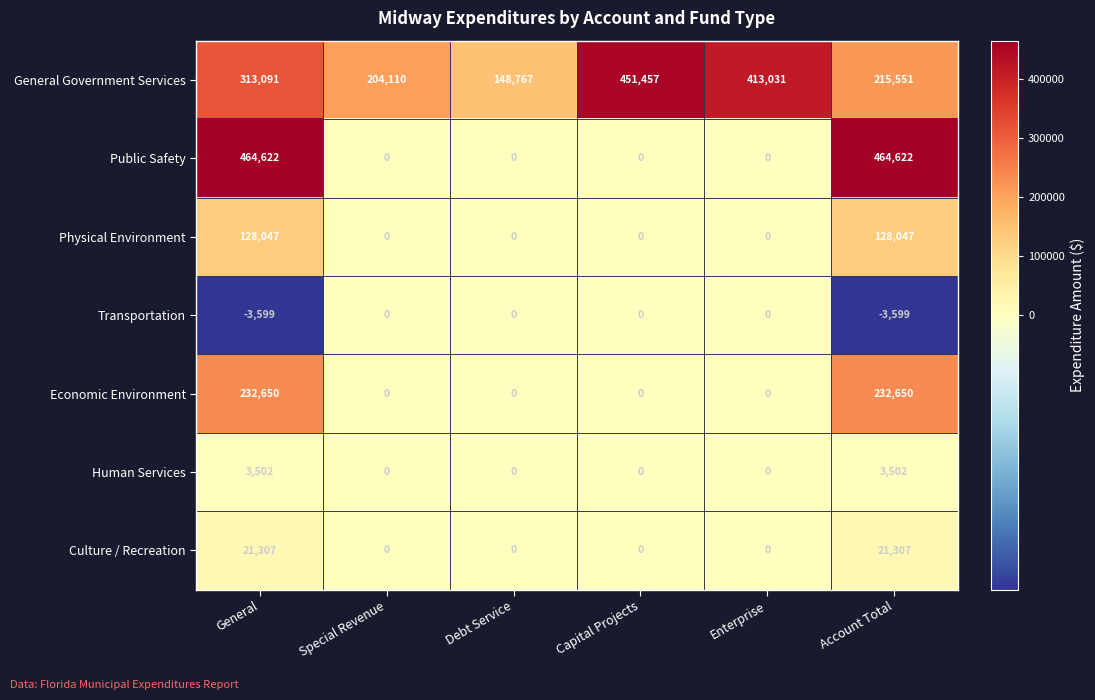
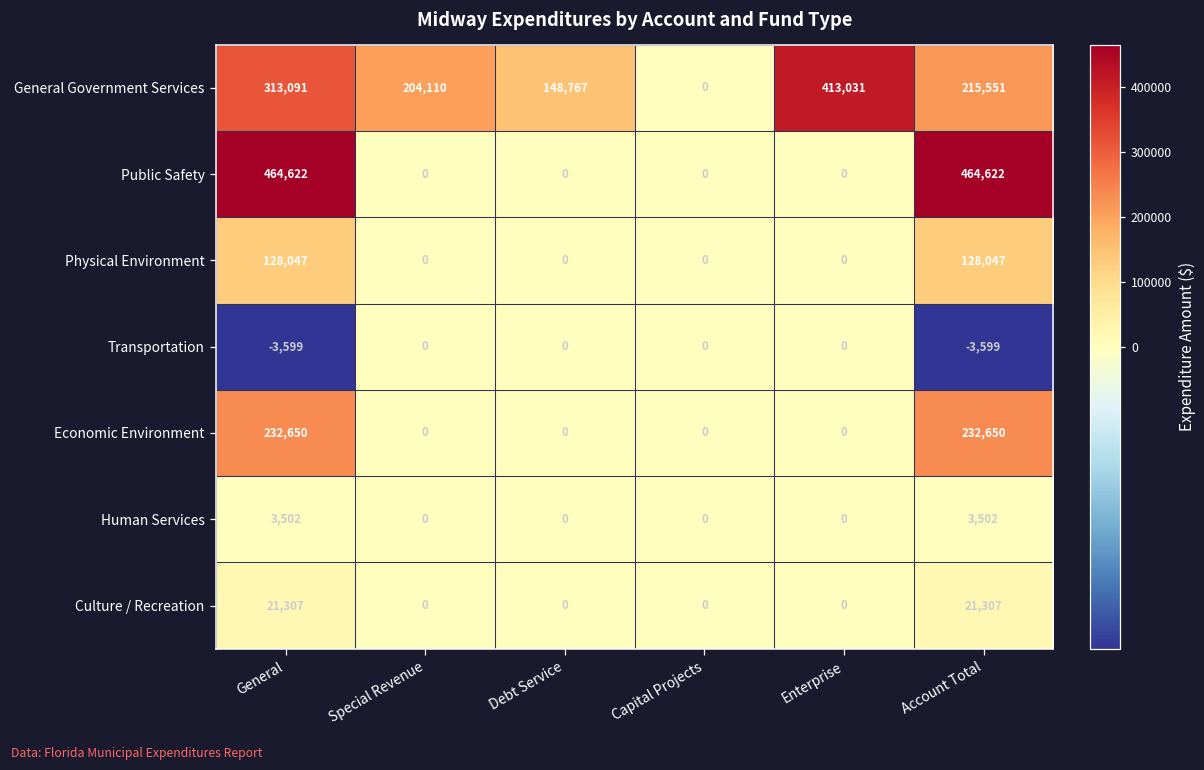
  {
    "General Government Services": {
      "General": "313,091",
      "Special Revenue": "204,110",
      "Debt Service": "148,767",
-     "Capital Projects": "451,457",
+     "Capital Projects": "0",
      "Enterprise": "413,031",
      "Account Total": "215,551"
    },
    "Public Safety": {
      "General": "464,622",
      "Special Revenue": "0",
      "Debt Service": "0",
      "Capital Projects": "0",
      "Enterprise": "0",
      "Account Total": "464,622"
    },
    "Physical Environment": {
      "General": "128,047",
      "Special Revenue": "0",
      "Debt Service": "0",
      "Capital Projects": "0",
      "Enterprise": "0",
      "Account Total": "128,047"
    },
    "Transportation": {
      "General": "-3,599",
      "Special Revenue": "0",
      "Debt Service": "0",
      "Capital Projects": "0",
      "Enterprise": "0",
      "Account Total": "-3,599"
    },
    "Economic Environment": {
      "General": "232,650",
      "Special Revenue": "0",
      "Debt Service": "0",
      "Capital Projects": "0",
      "Enterprise": "0",
      "Account Total": "232,650"
    },
    "Human Services": {
      "General": "3,502",
      "Special Revenue": "0",
      "Debt Service": "0",
      "Capital Projects": "0",
      "Enterprise": "0",
      "Account Total": "3,502"
    },
    "Culture / Recreation": {
      "General": "21,307",
      "Special Revenue": "0",
      "Debt Service": "0",
      "Capital Projects": "0",
      "Enterprise": "0",
      "Account Total": "21,307"
    }
  }
